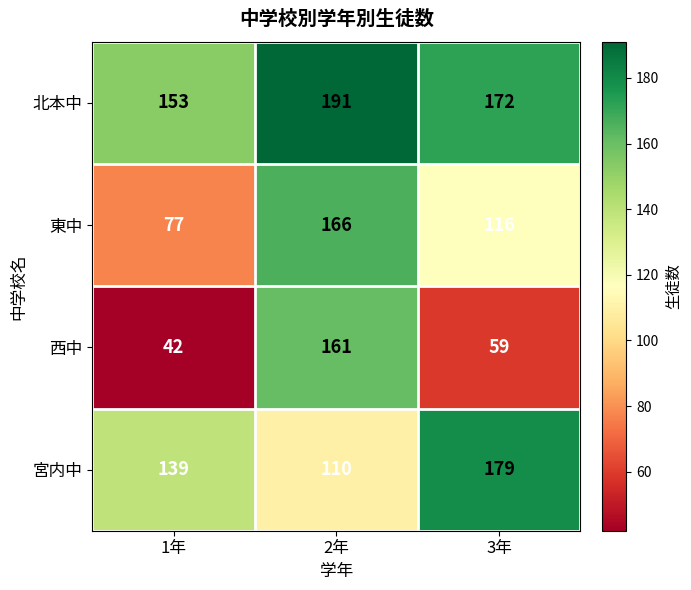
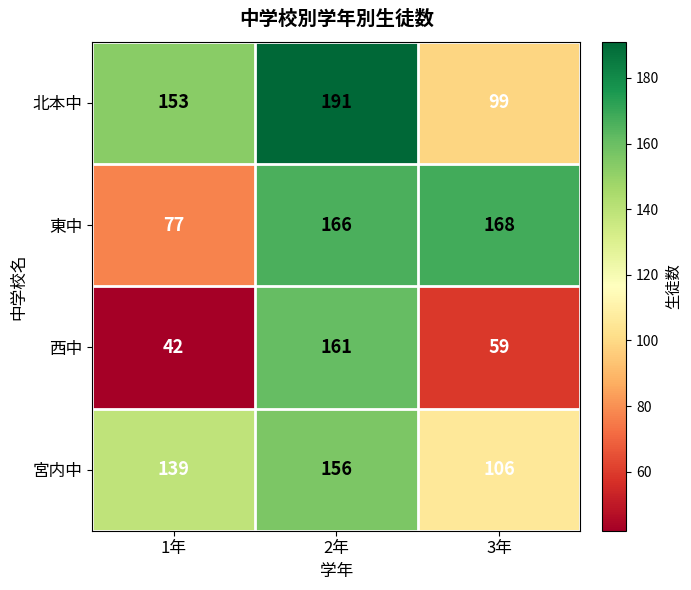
  {
    "北本中": {
      "1年": 153,
      "2年": 191,
-     "3年": 172
+     "3年": 99
    },
    "東中": {
      "1年": 77,
      "2年": 166,
-     "3年": 116
+     "3年": 168
    },
    "西中": {
      "1年": 42,
      "2年": 161,
      "3年": 59
    },
    "宮内中": {
      "1年": 139,
-     "2年": 110,
-     "3年": 179
+     "2年": 156,
+     "3年": 106
    }
  }
